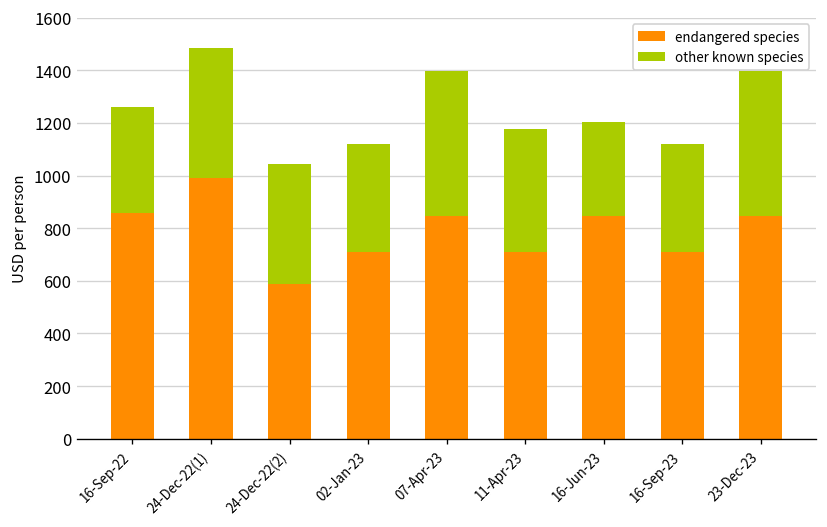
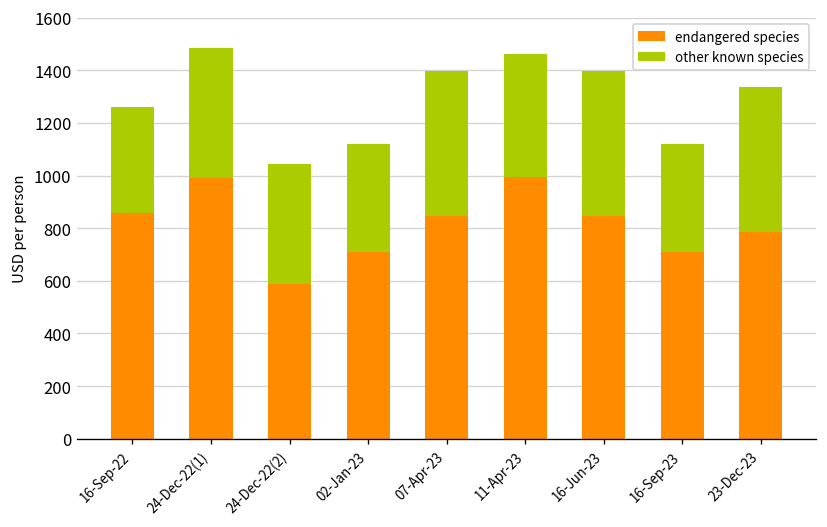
  {
    "endangered species": {
      "16-Sep-22": 860,
      "24-Dec-22(1)": 990,
      "24-Dec-22(2)": 590,
      "02-Jan-23": 710,
      "07-Apr-23": 850,
-     "11-Apr-23": 710,
+     "11-Apr-23": 1000,
      "16-Jun-23": 850,
      "16-Sep-23": 710,
-     "23-Dec-23": 850
+     "23-Dec-23": 790
    },
    "other known species": {
      "16-Sep-22": 400,
      "24-Dec-22(1)": 490,
      "24-Dec-22(2)": 460,
      "02-Jan-23": 410,
      "07-Apr-23": 550,
      "11-Apr-23": 470,
-     "16-Jun-23": 360,
+     "16-Jun-23": 550,
      "16-Sep-23": 410,
      "23-Dec-23": 550
    }
  }
